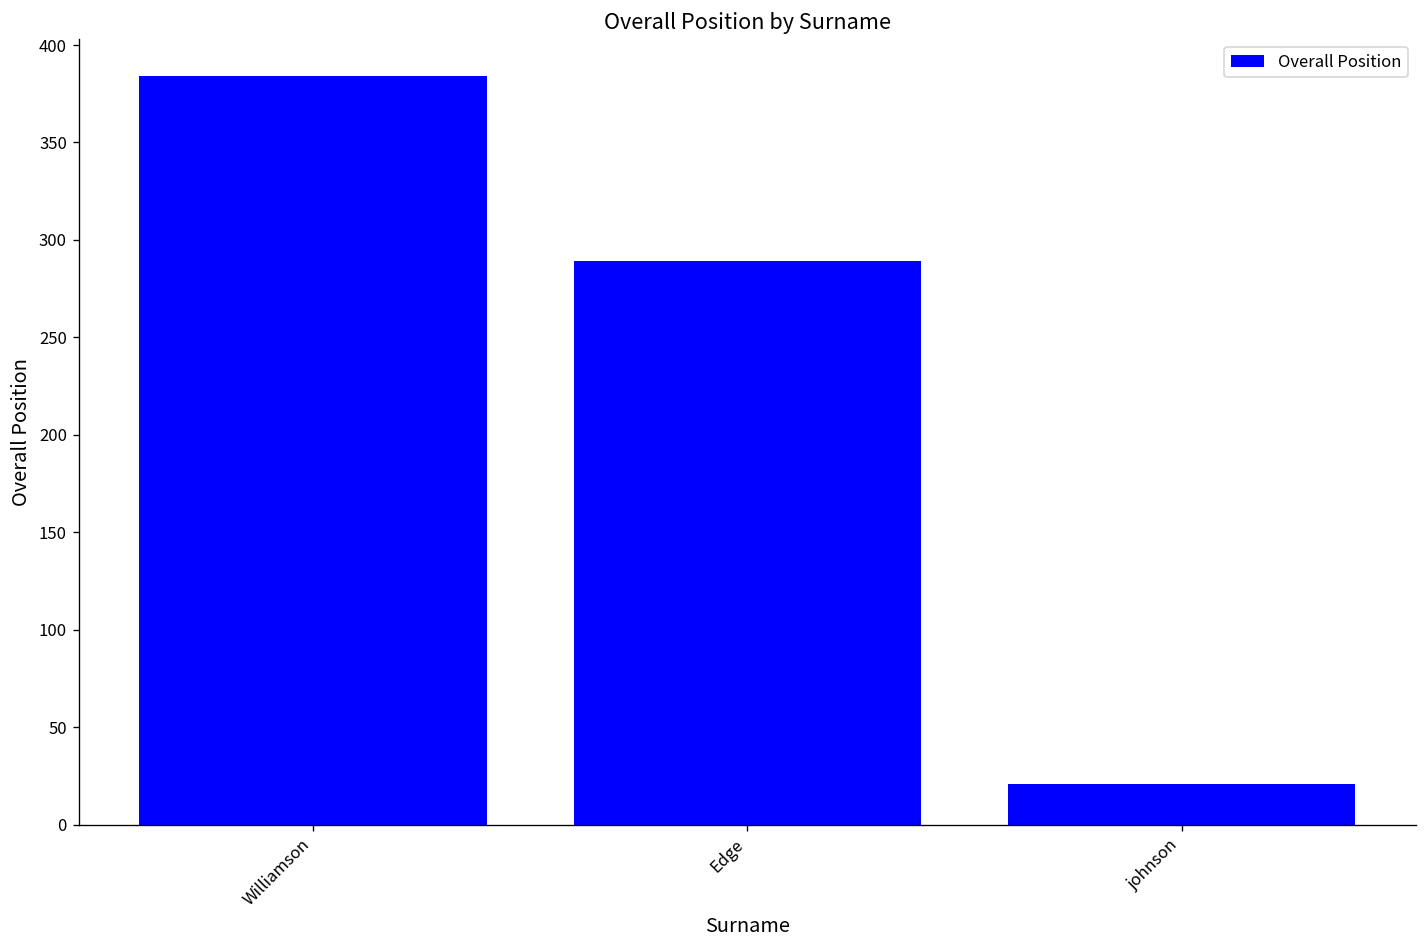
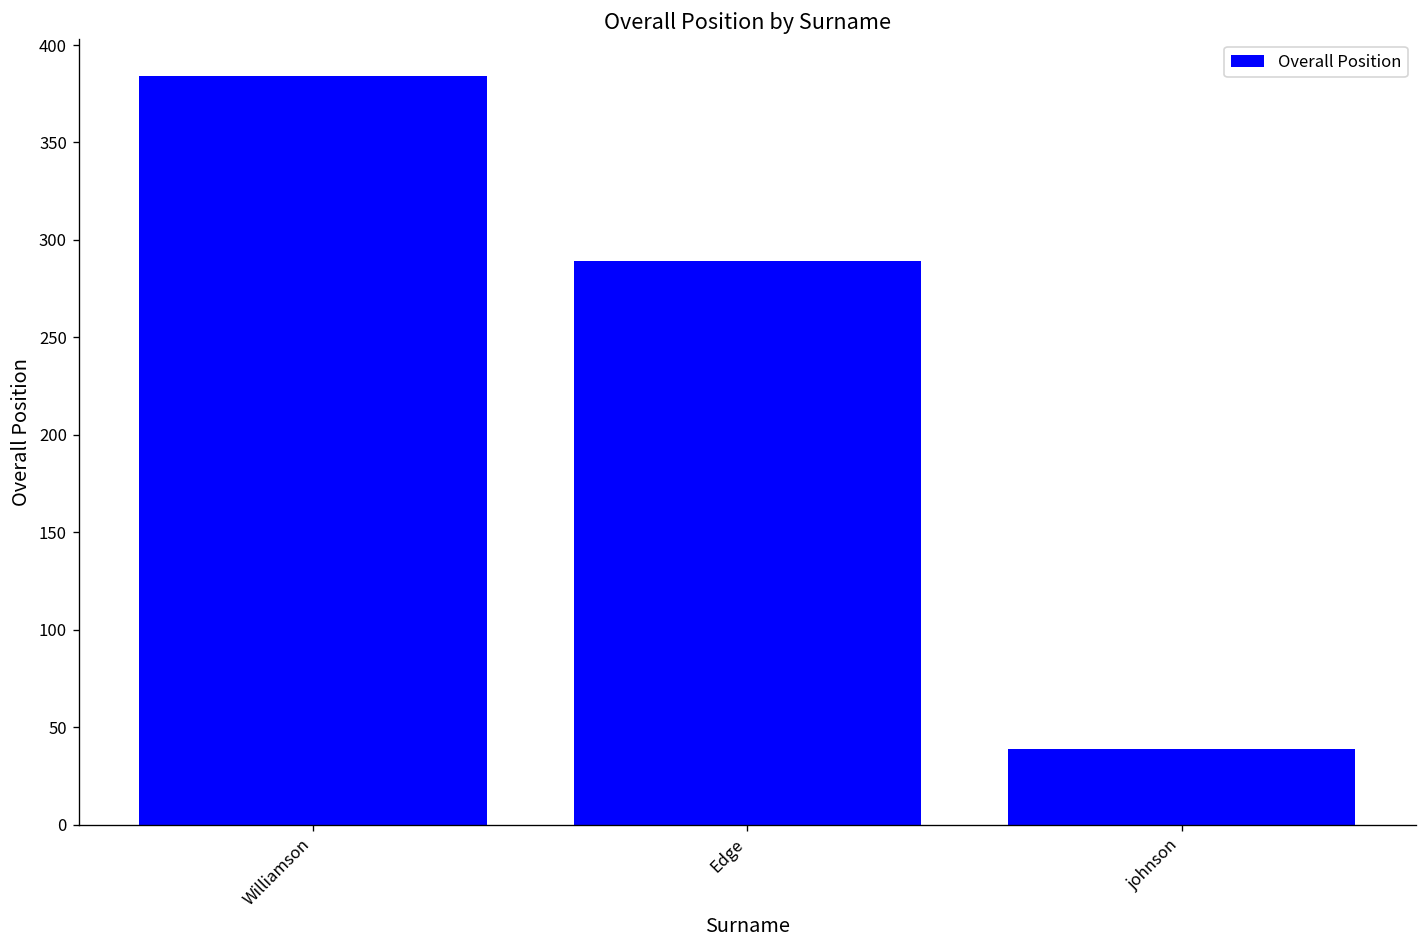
  {
    "Williamson": 384,
    "Edge": 289,
-   "johnson": 21
+   "johnson": 39
  }
